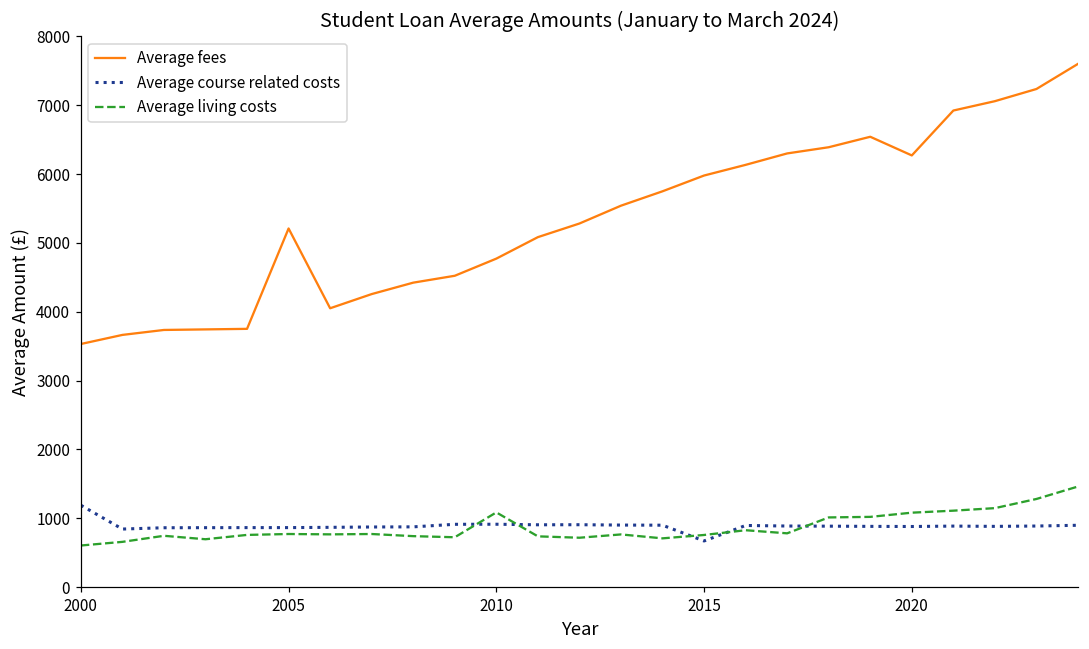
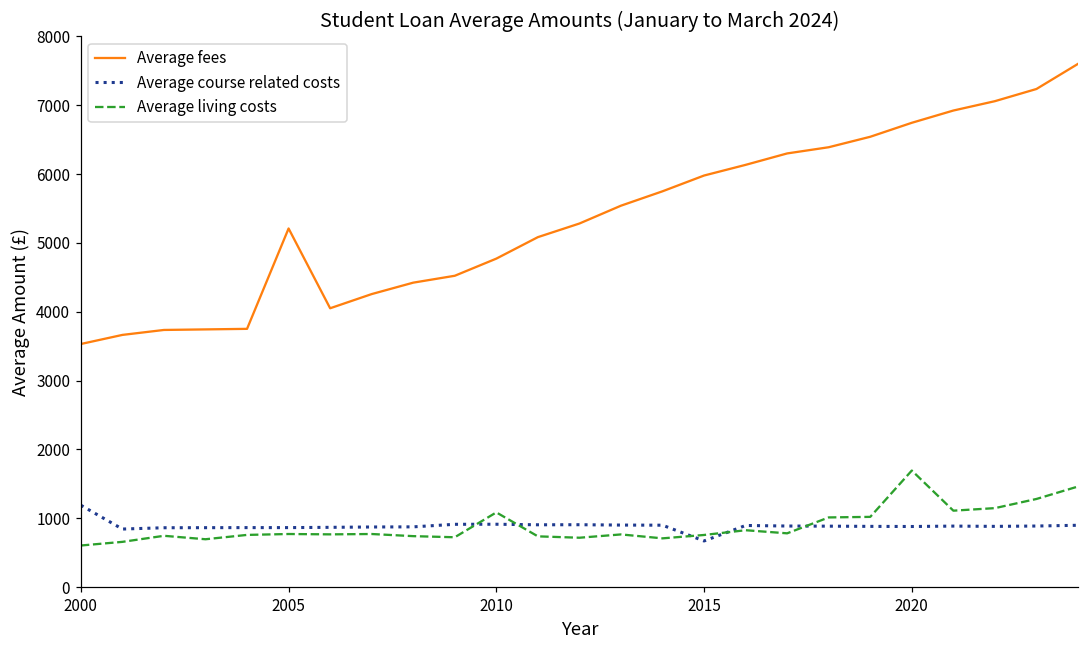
  {
    "Average fees": {
      "2000": 3500,
      "2005": 5200,
      "2010": 4800,
      "2015": 6000,
-     "2020": 6300
+     "2020": 6700
    },
    "Average course related costs": {
      "2000": 1200,
      "2005": 900,
      "2010": 900,
      "2015": 700,
      "2020": 900
    },
    "Average living costs": {
      "2000": 600,
      "2005": 800,
      "2010": 1100,
      "2015": 800,
-     "2020": 1100
+     "2020": 1700
    }
  }
